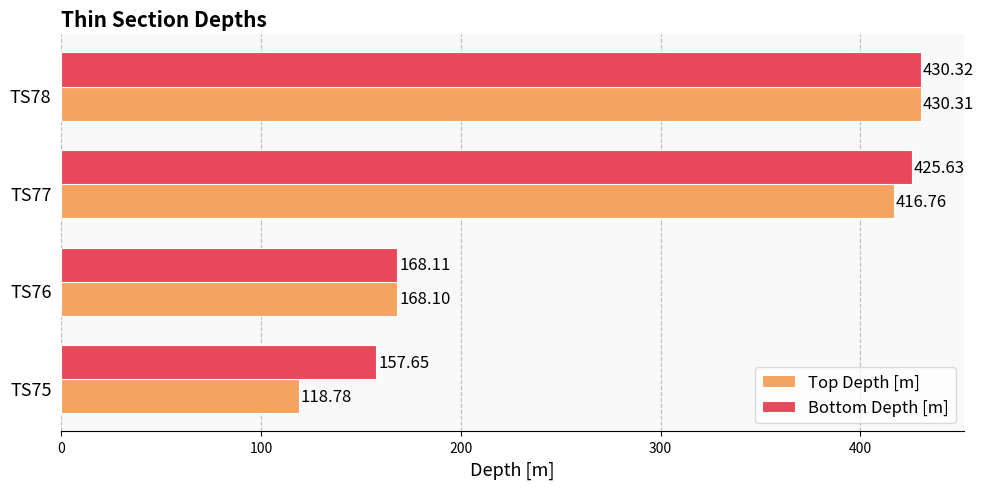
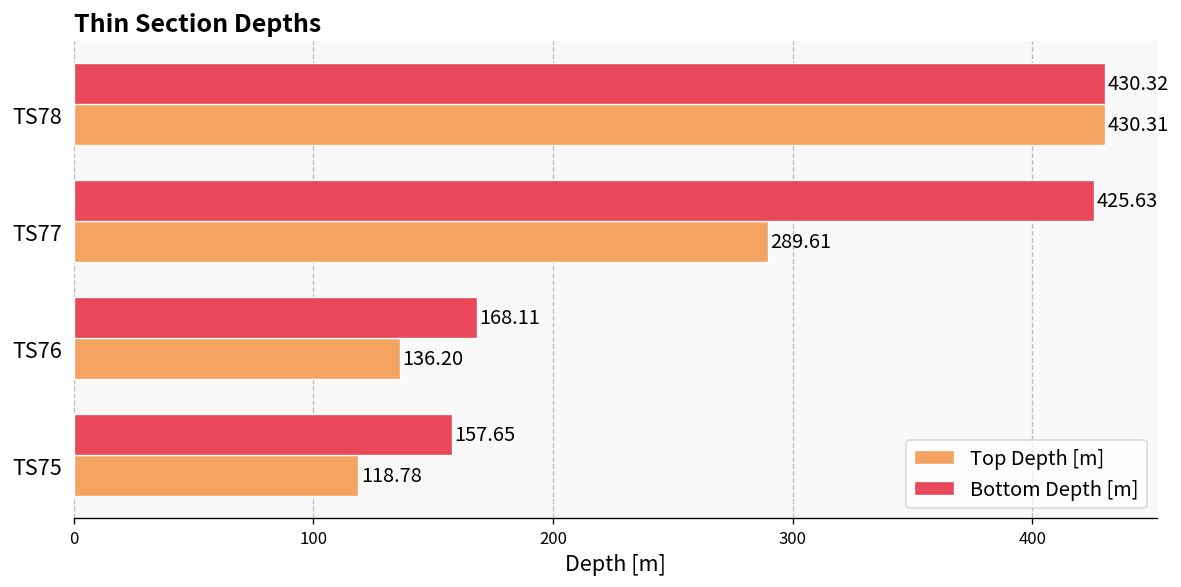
  {
    "Top Depth [m]": {
      "TS78": 430.31,
-     "TS77": 416.76,
-     "TS76": 168.10,
+     "TS77": 289.61,
+     "TS76": 136.20,
      "TS75": 118.78
    },
    "Bottom Depth [m]": {
      "TS78": 430.32,
      "TS77": 425.63,
      "TS76": 168.11,
      "TS75": 157.65
    }
  }
